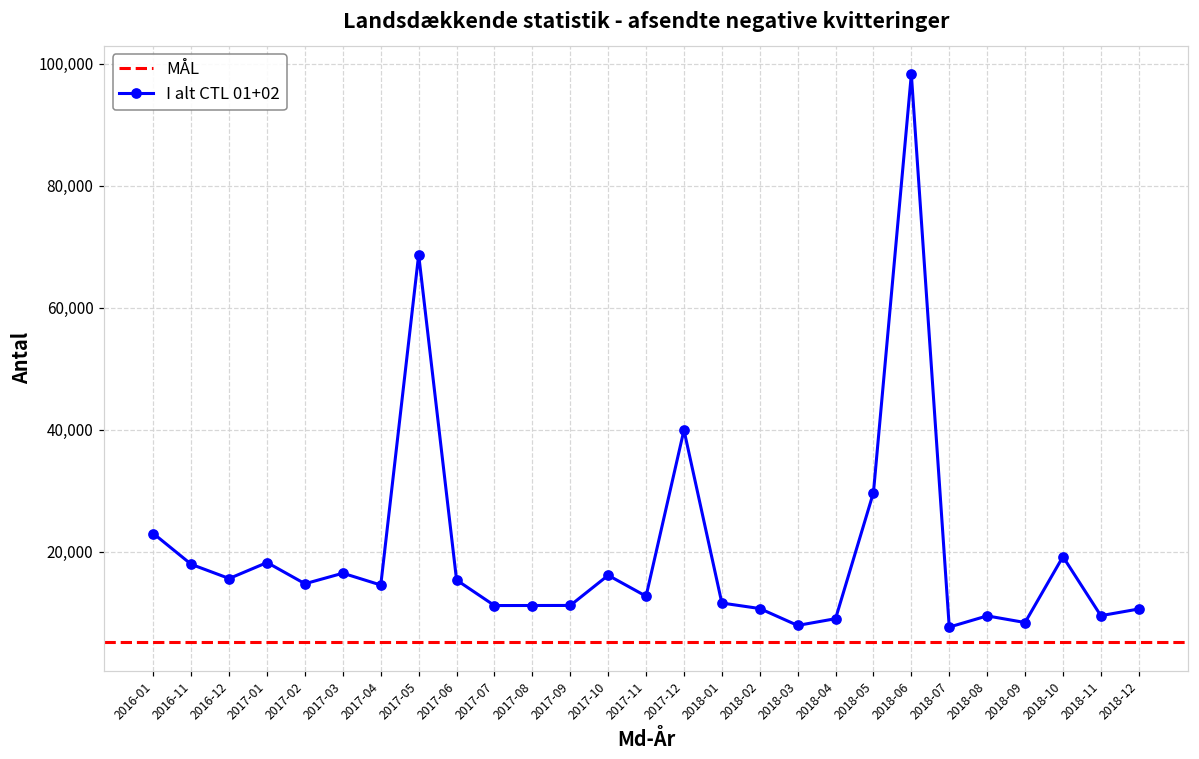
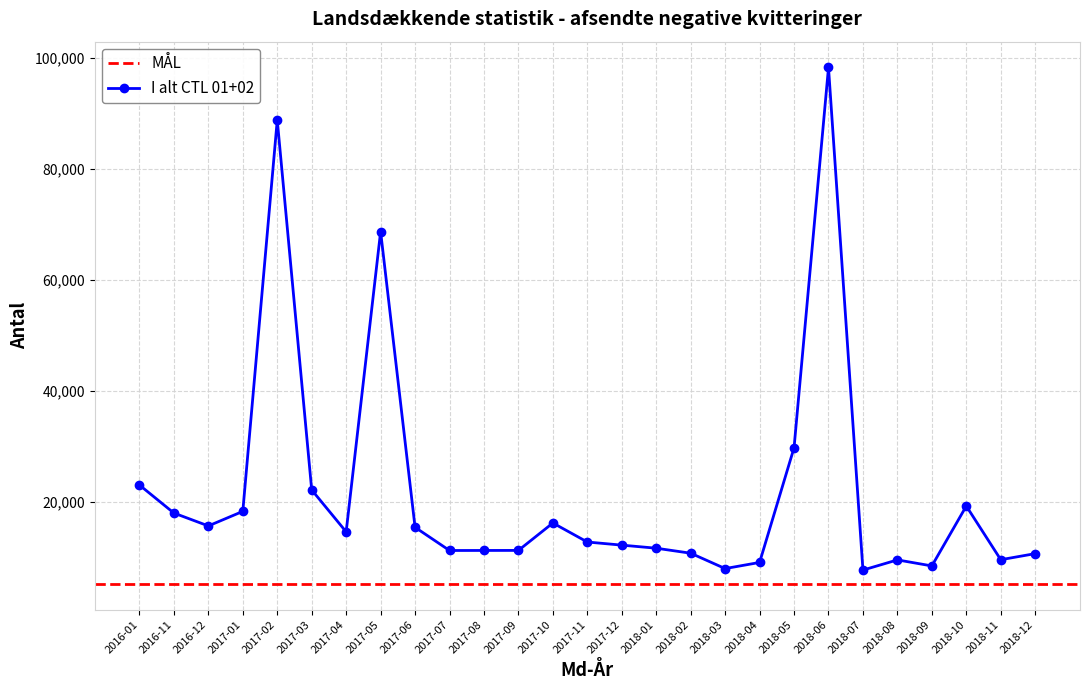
  {
    "2016-01": "23,000",
    "2016-11": "18,000",
    "2016-12": "16,000",
    "2017-01": "18,000",
-   "2017-02": "15,000",
-   "2017-03": "16,000",
+   "2017-02": "89,000",
+   "2017-03": "22,000",
    "2017-04": "15,000",
    "2017-05": "69,000",
    "2017-06": "15,000",
    "2017-07": "11,000",
    "2017-08": "11,000",
    "2017-09": "11,000",
    "2017-10": "16,000",
    "2017-11": "13,000",
-   "2017-12": "40,000",
+   "2017-12": "12,000",
    "2018-01": "12,000",
    "2018-02": "11,000",
    "2018-03": "8,000",
    "2018-04": "9,000",
    "2018-05": "30,000",
    "2018-06": "98,000",
    "2018-07": "8,000",
    "2018-08": "9,000",
    "2018-09": "8,000",
    "2018-10": "19,000",
    "2018-11": "10,000",
    "2018-12": "11,000"
  }
